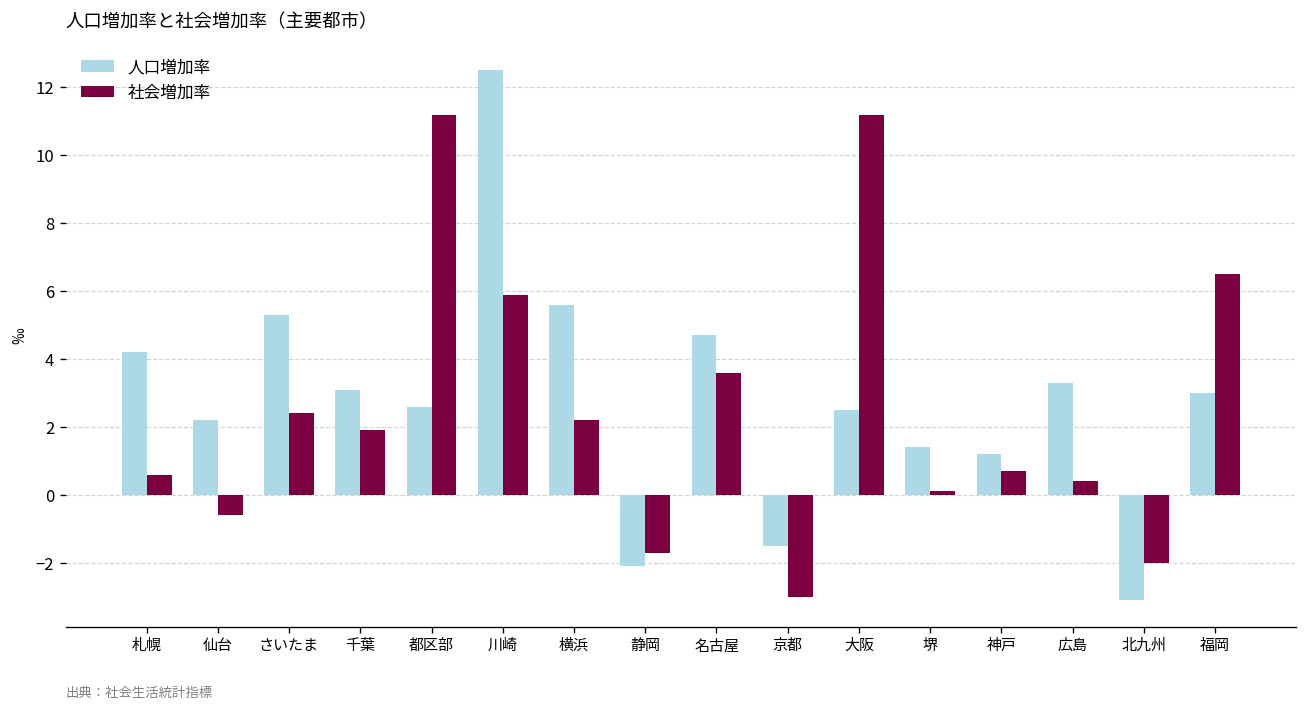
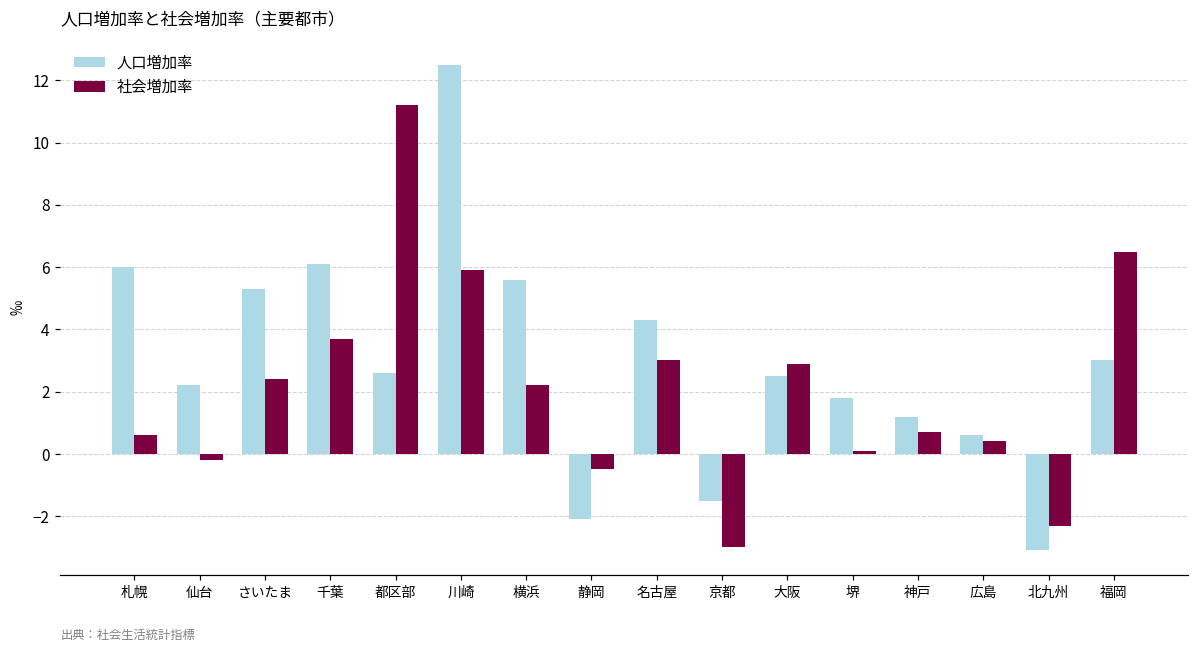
  {
    "人口増加率": {
-     "札幌": 4.2,
+     "札幌": 6.0,
      "仙台": 2.2,
      "さいたま": 5.3,
-     "千葉": 3.1,
+     "千葉": 6.1,
      "都区部": 2.6,
      "川崎": 12.5,
      "横浜": 5.6,
      "静岡": -2.1,
-     "名古屋": 4.7,
+     "名古屋": 4.3,
      "京都": -1.5,
      "大阪": 2.5,
-     "堺": 1.4,
+     "堺": 1.8,
      "神戸": 1.2,
-     "広島": 3.3,
+     "広島": 0.6,
      "北九州": -3.1,
      "福岡": 3.0
    },
    "社会増加率": {
      "札幌": 0.6,
-     "仙台": -0.6,
+     "仙台": -0.2,
      "さいたま": 2.4,
-     "千葉": 1.9,
+     "千葉": 3.7,
      "都区部": 11.2,
      "川崎": 5.9,
      "横浜": 2.2,
-     "静岡": -1.7,
-     "名古屋": 3.6,
+     "静岡": -0.5,
+     "名古屋": 3.0,
      "京都": -3.0,
-     "大阪": 11.2,
+     "大阪": 2.9,
      "堺": 0.1,
      "神戸": 0.7,
      "広島": 0.4,
-     "北九州": -2.0,
+     "北九州": -2.3,
      "福岡": 6.5
    }
  }
